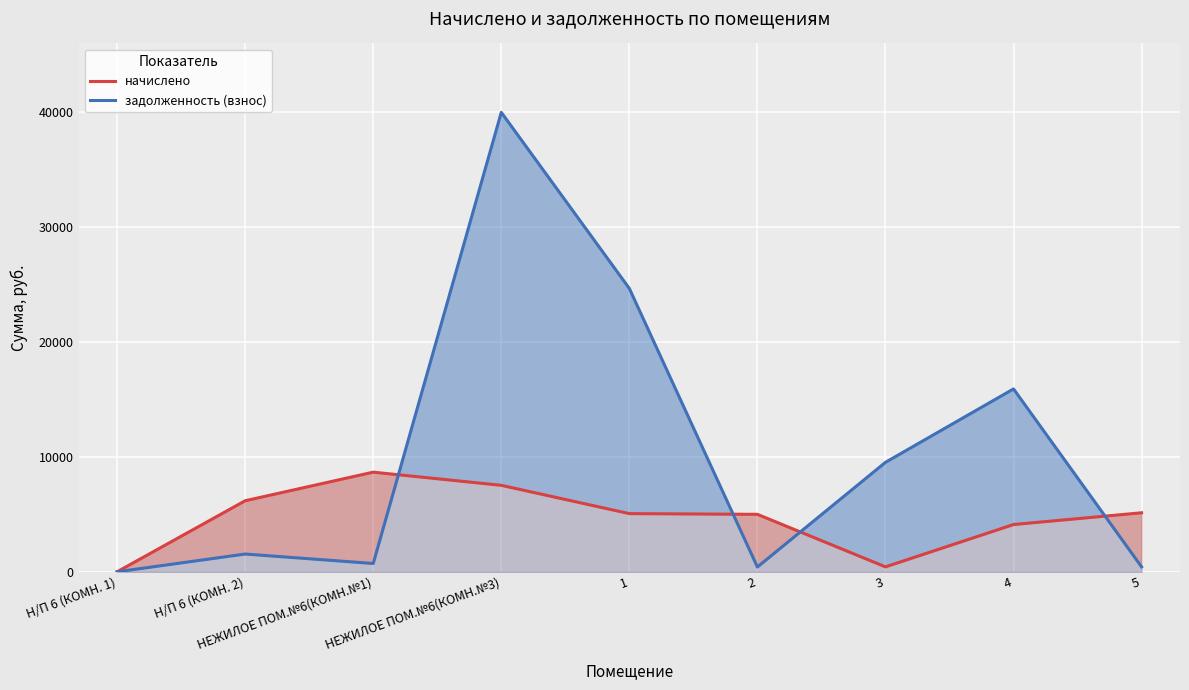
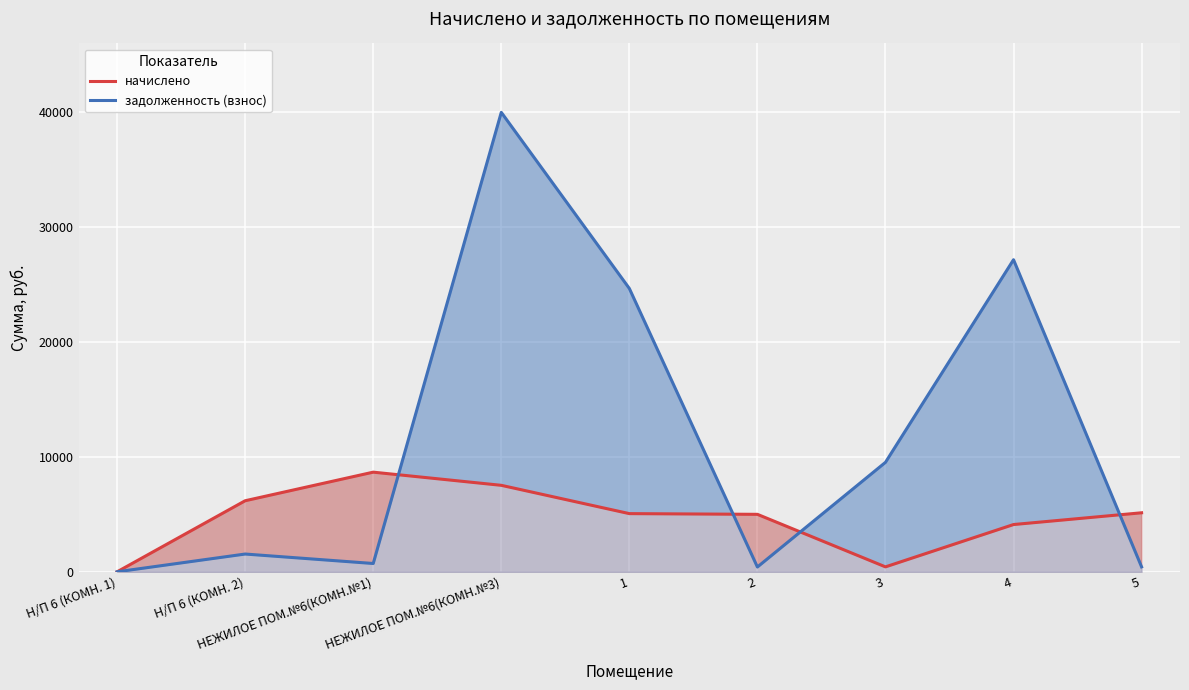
  {
    "начислено": {
      "Н/П 6 (КОМН. 2)": 6200,
      "НЕЖИЛОЕ ПОМ.№6(КОМН.№1)": 8700,
      "НЕЖИЛОЕ ПОМ.№6(КОМН.№3)": 7500,
      "1": 5100,
      "2": 5000,
      "3": 400,
      "4": 4100,
      "5": 5100
    },
    "задолженность (взнос)": {
      "Н/П 6 (КОМН. 2)": 1500,
      "НЕЖИЛОЕ ПОМ.№6(КОМН.№1)": 700,
      "НЕЖИЛОЕ ПОМ.№6(КОМН.№3)": 40000,
      "1": 24600,
      "2": 400,
      "3": 9500,
-     "4": 15900,
+     "4": 27100,
      "5": 400
    }
  }
